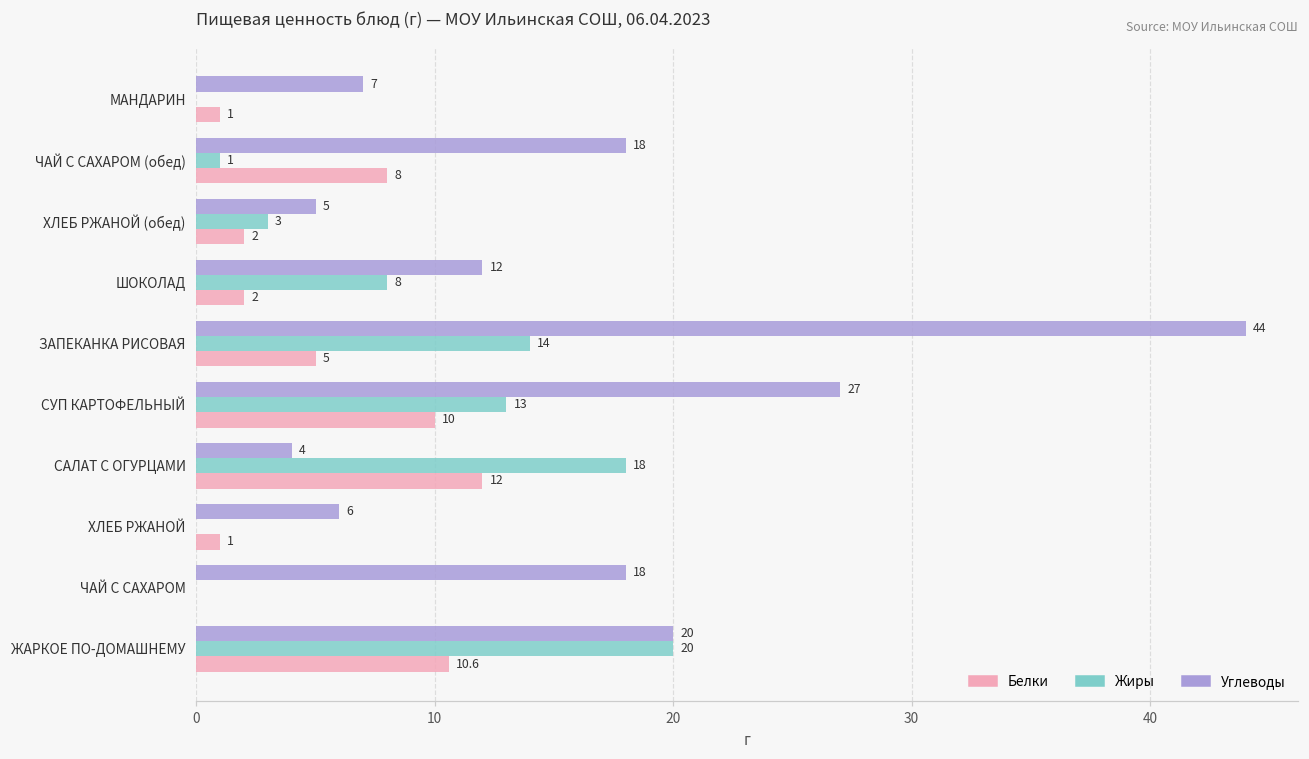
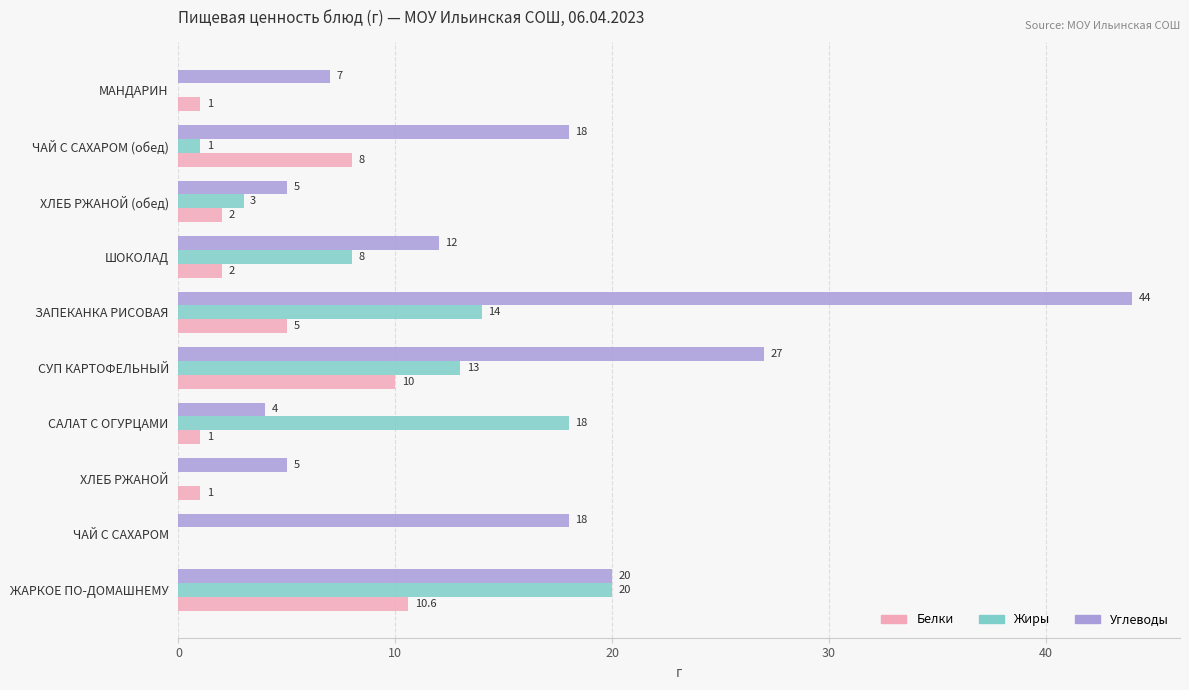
  {
    "Белки": {
      "МАНДАРИН": 1,
      "ЧАЙ С САХАРОМ (обед)": 8,
      "ХЛЕБ РЖАНОЙ (обед)": 2,
      "ШОКОЛАД": 2,
      "ЗАПЕКАНКА РИСОВАЯ": 5,
      "СУП КАРТОФЕЛЬНЫЙ": 10,
-     "САЛАТ С ОГУРЦАМИ": 12,
+     "САЛАТ С ОГУРЦАМИ": 1,
      "ХЛЕБ РЖАНОЙ": 1,
      "ЖАРКОЕ ПО-ДОМАШНЕМУ": 10.6
    },
    "Жиры": {
      "ЧАЙ С САХАРОМ (обед)": 1,
      "ХЛЕБ РЖАНОЙ (обед)": 3,
      "ШОКОЛАД": 8,
      "ЗАПЕКАНКА РИСОВАЯ": 14,
      "СУП КАРТОФЕЛЬНЫЙ": 13,
      "САЛАТ С ОГУРЦАМИ": 18,
      "ЖАРКОЕ ПО-ДОМАШНЕМУ": 20
    },
    "Углеводы": {
      "МАНДАРИН": 7,
      "ЧАЙ С САХАРОМ (обед)": 18,
      "ХЛЕБ РЖАНОЙ (обед)": 5,
      "ШОКОЛАД": 12,
      "ЗАПЕКАНКА РИСОВАЯ": 44,
      "СУП КАРТОФЕЛЬНЫЙ": 27,
      "САЛАТ С ОГУРЦАМИ": 4,
-     "ХЛЕБ РЖАНОЙ": 6,
+     "ХЛЕБ РЖАНОЙ": 5,
      "ЧАЙ С САХАРОМ": 18,
      "ЖАРКОЕ ПО-ДОМАШНЕМУ": 20
    }
  }
